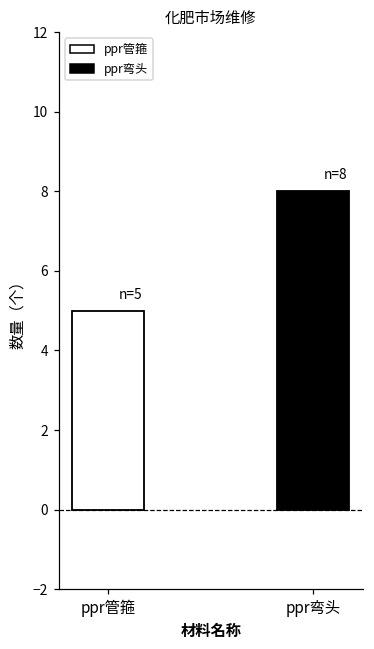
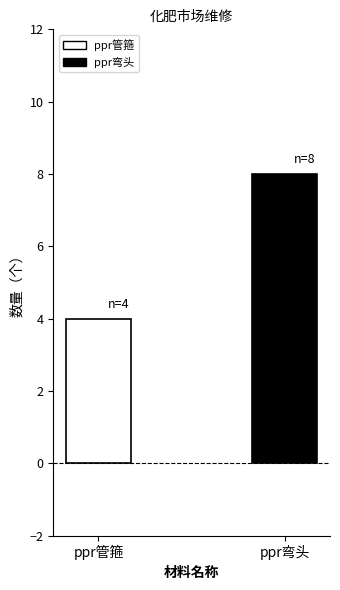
  {
-   "ppr管箍": 5,
+   "ppr管箍": 4,
    "ppr弯头": 8
  }
